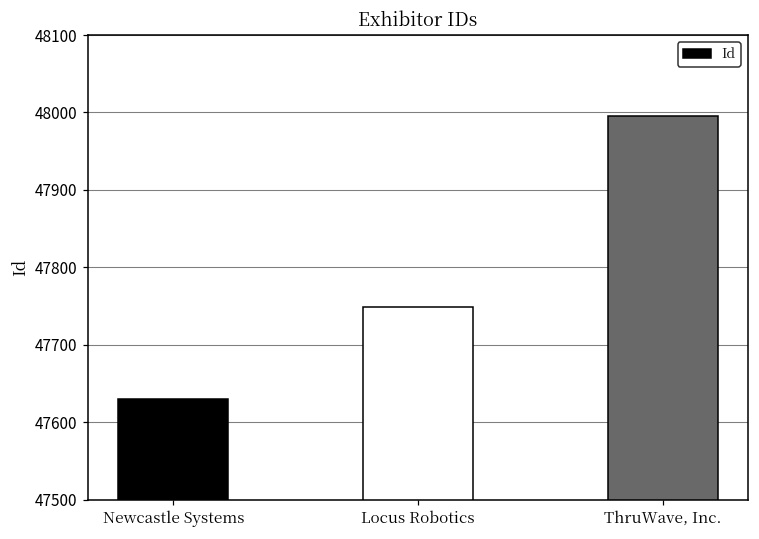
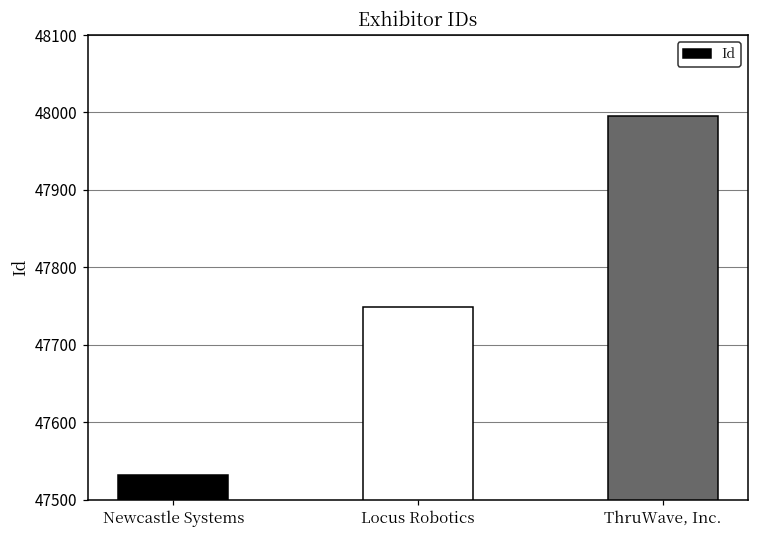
  {
-   "Newcastle Systems": 47630,
+   "Newcastle Systems": 47530,
    "Locus Robotics": 47750,
    "ThruWave, Inc.": 48000
  }
